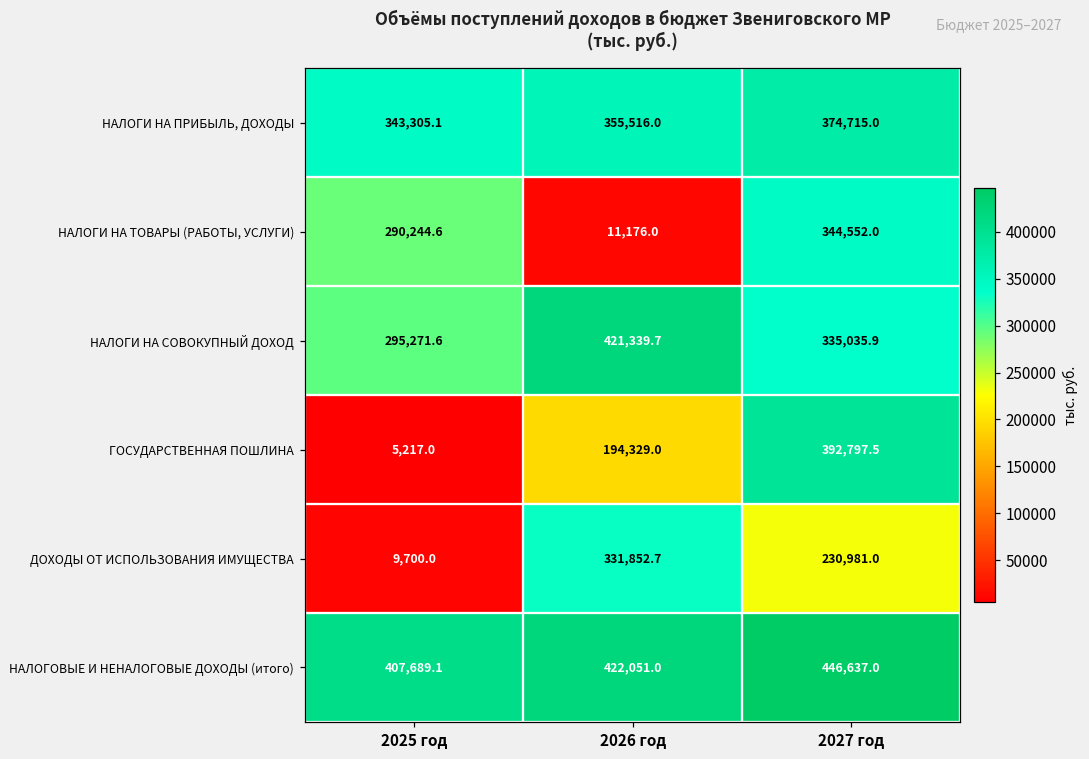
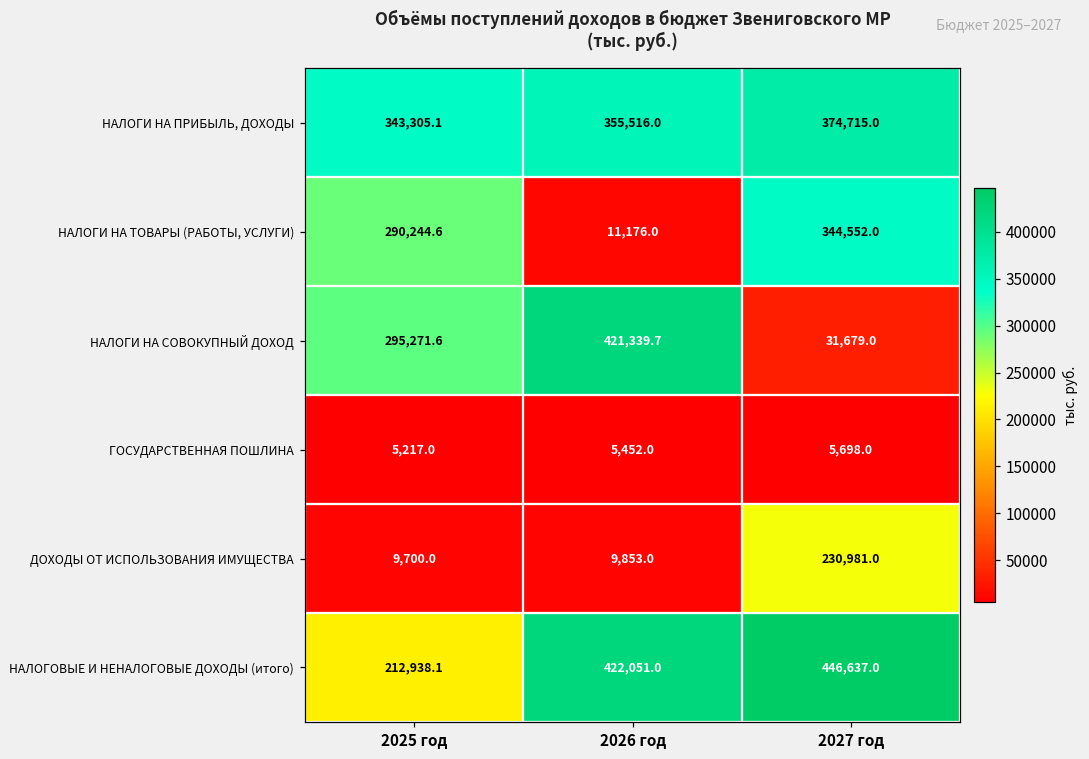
  {
    "НАЛОГИ НА ПРИБЫЛЬ, ДОХОДЫ": {
      "2025 год": "343,305.1",
      "2026 год": "355,516.0",
      "2027 год": "374,715.0"
    },
    "НАЛОГИ НА ТОВАРЫ (РАБОТЫ, УСЛУГИ)": {
      "2025 год": "290,244.6",
      "2026 год": "11,176.0",
      "2027 год": "344,552.0"
    },
    "НАЛОГИ НА СОВОКУПНЫЙ ДОХОД": {
      "2025 год": "295,271.6",
      "2026 год": "421,339.7",
-     "2027 год": "335,035.9"
+     "2027 год": "31,679.0"
    },
    "ГОСУДАРСТВЕННАЯ ПОШЛИНА": {
      "2025 год": "5,217.0",
-     "2026 год": "194,329.0",
-     "2027 год": "392,797.5"
+     "2026 год": "5,452.0",
+     "2027 год": "5,698.0"
    },
    "ДОХОДЫ ОТ ИСПОЛЬЗОВАНИЯ ИМУЩЕСТВА": {
      "2025 год": "9,700.0",
-     "2026 год": "331,852.7",
+     "2026 год": "9,853.0",
      "2027 год": "230,981.0"
    },
    "НАЛОГОВЫЕ И НЕНАЛОГОВЫЕ ДОХОДЫ (итого)": {
-     "2025 год": "407,689.1",
+     "2025 год": "212,938.1",
      "2026 год": "422,051.0",
      "2027 год": "446,637.0"
    }
  }
